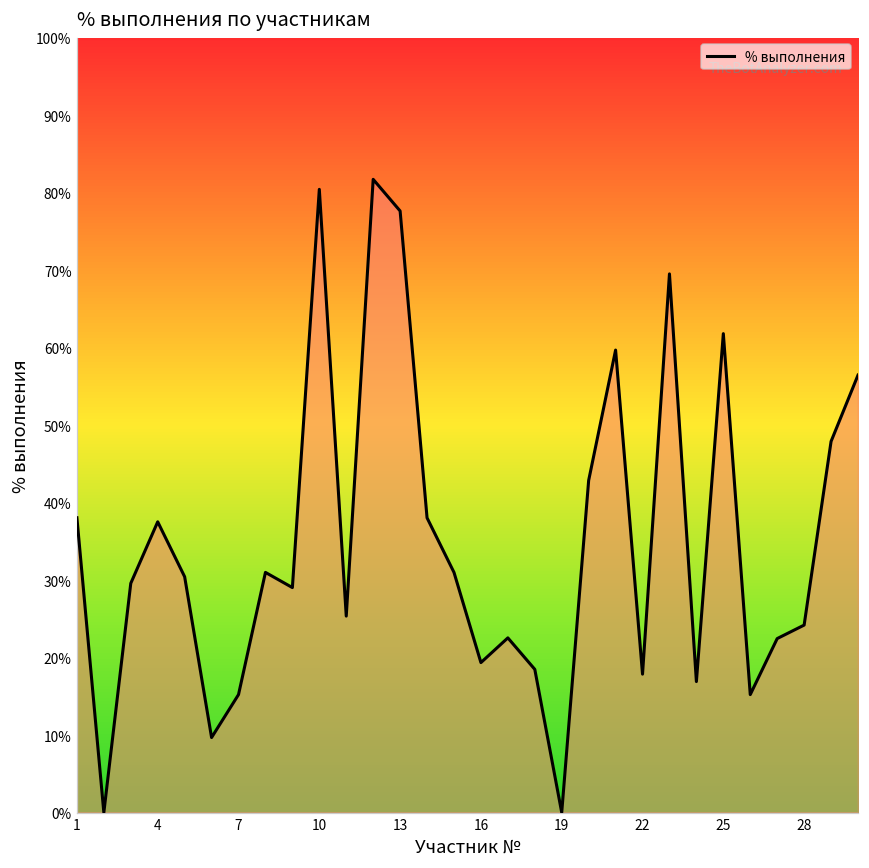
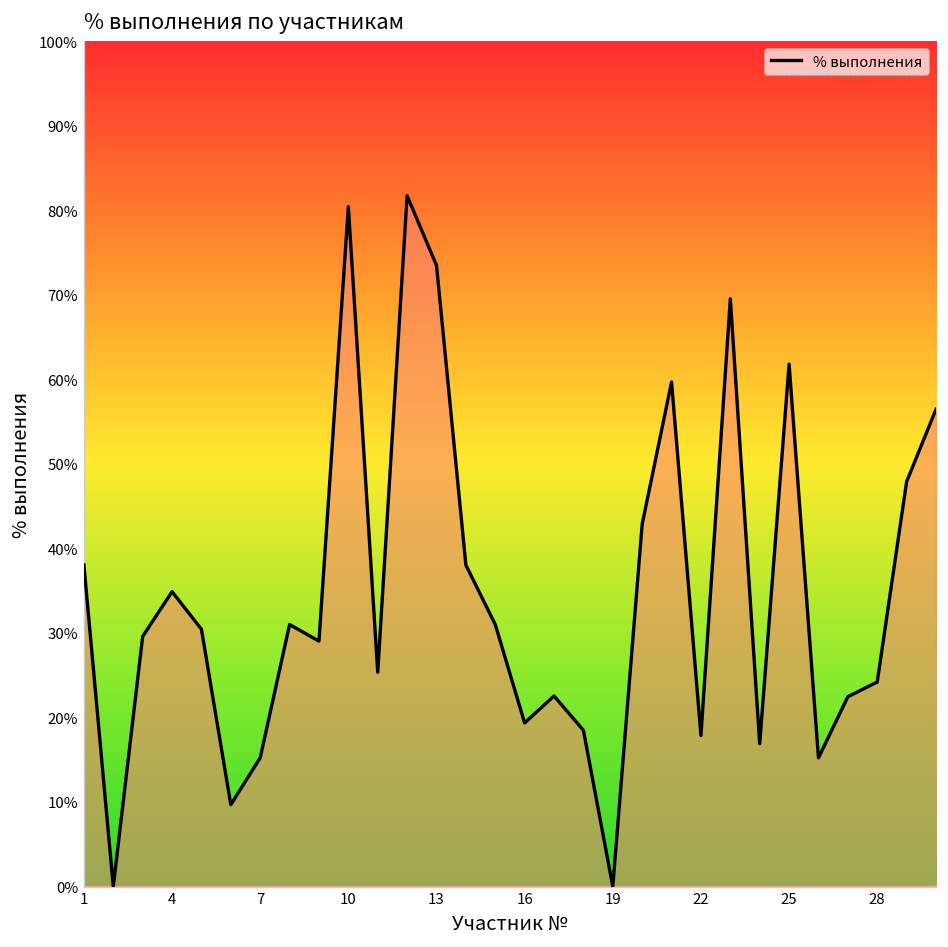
  {
    "1": "38%",
-   "4": "38%",
+   "4": "35%",
    "7": "15%",
    "10": "80%",
-   "13": "78%",
+   "13": "73%",
    "16": "19%",
    "19": "0%",
    "22": "18%",
    "25": "62%",
    "28": "24%"
  }
